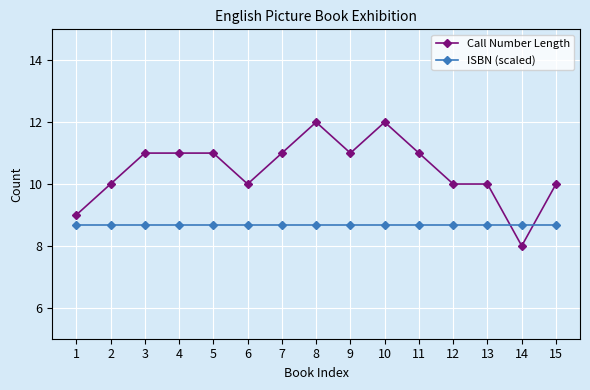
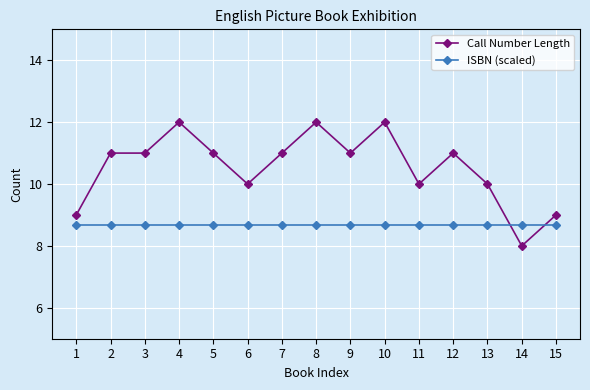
  {
    "Call Number Length": {
      "1": 9,
-     "2": 10,
+     "2": 11,
      "3": 11,
-     "4": 11,
+     "4": 12,
      "5": 11,
      "6": 10,
      "7": 11,
      "8": 12,
      "9": 11,
      "10": 12,
-     "11": 11,
-     "12": 10,
+     "11": 10,
+     "12": 11,
      "13": 10,
      "14": 8,
-     "15": 10
+     "15": 9
    },
    "ISBN (scaled)": {
      "1": 8.7,
      "2": 8.7,
      "3": 8.7,
      "4": 8.7,
      "5": 8.7,
      "6": 8.7,
      "7": 8.7,
      "8": 8.7,
      "9": 8.7,
      "10": 8.7,
      "11": 8.7,
      "12": 8.7,
      "13": 8.7,
      "14": 8.7,
      "15": 8.7
    }
  }
